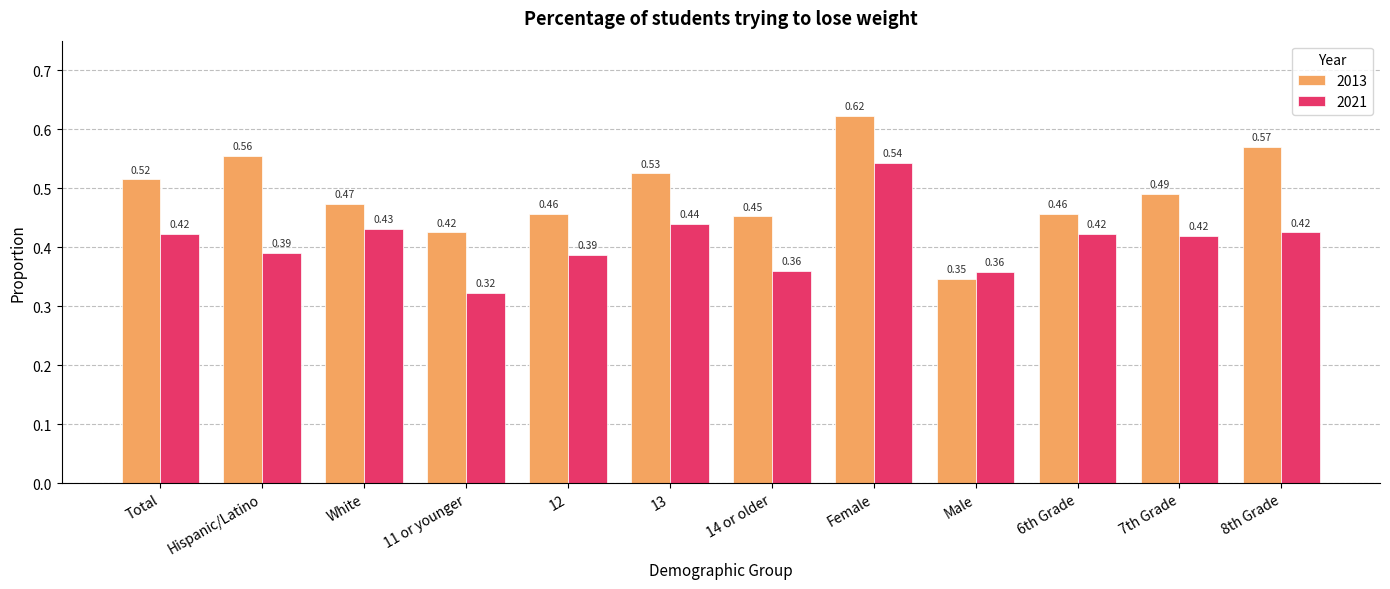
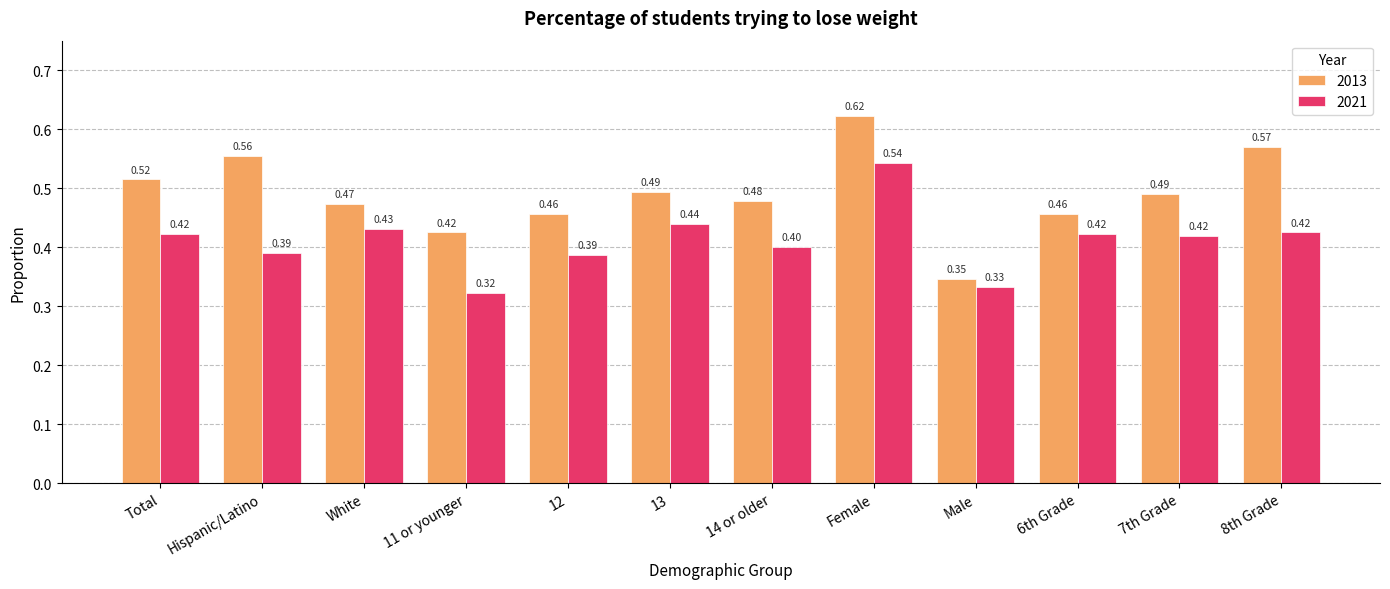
  {
    "2013": {
      "Total": 0.52,
      "Hispanic/Latino": 0.56,
      "White": 0.47,
      "11 or younger": 0.42,
      "12": 0.46,
-     "13": 0.53,
-     "14 or older": 0.45,
+     "13": 0.49,
+     "14 or older": 0.48,
      "Female": 0.62,
      "Male": 0.35,
      "6th Grade": 0.46,
      "7th Grade": 0.49,
      "8th Grade": 0.57
    },
    "2021": {
      "Total": 0.42,
      "Hispanic/Latino": 0.39,
      "White": 0.43,
      "11 or younger": 0.32,
      "12": 0.39,
      "13": 0.44,
-     "14 or older": 0.36,
+     "14 or older": 0.40,
      "Female": 0.54,
-     "Male": 0.36,
+     "Male": 0.33,
      "6th Grade": 0.42,
      "7th Grade": 0.42,
      "8th Grade": 0.42
    }
  }
